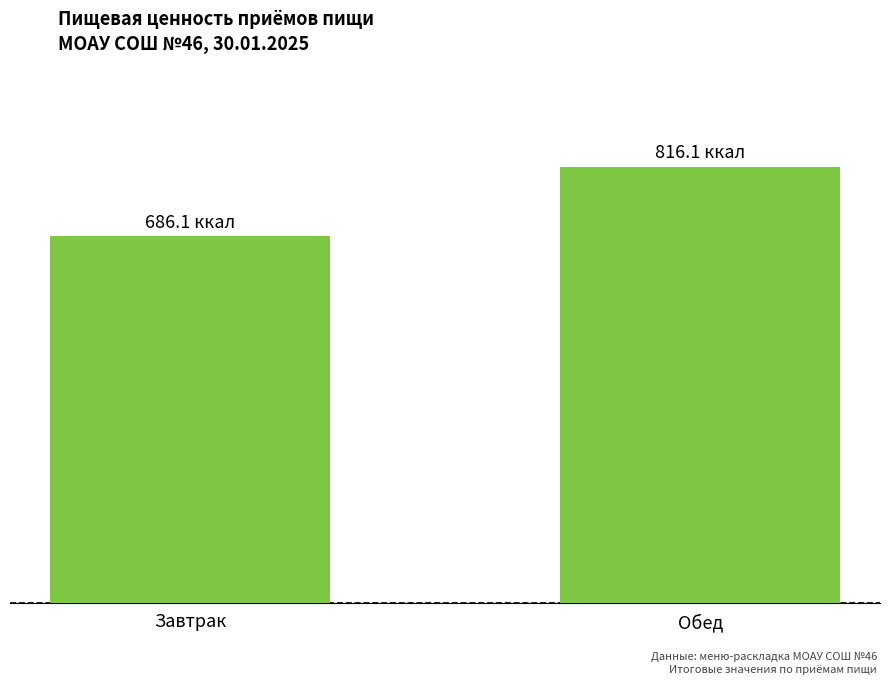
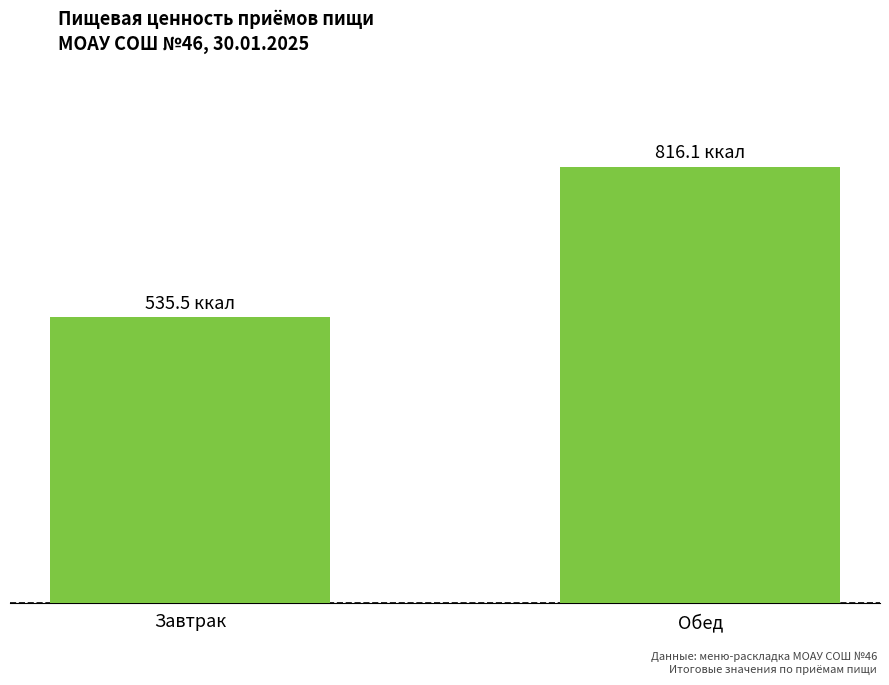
  {
-   "Завтрак": 686.1,
+   "Завтрак": 535.5,
    "Обед": 816.1
  }
